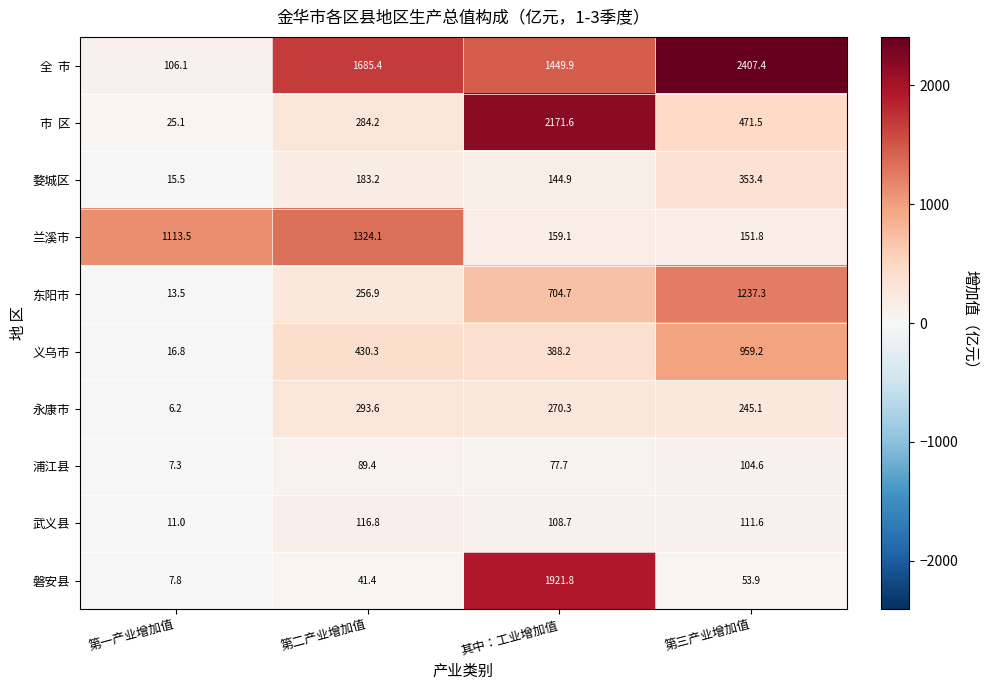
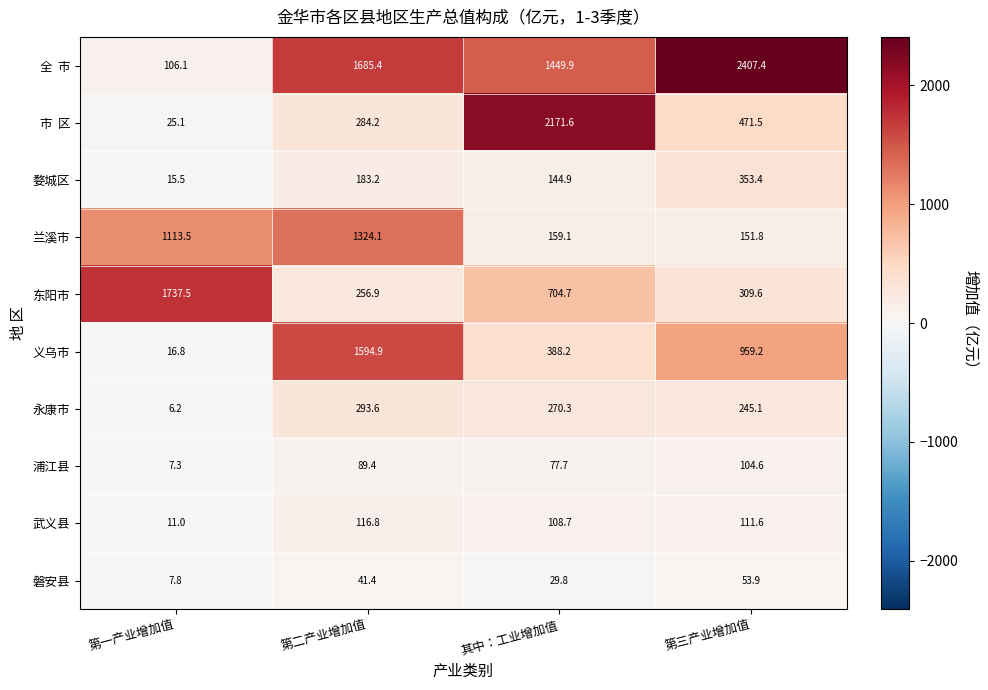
  {
    "全 市": {
      "第一产业增加值": 106.1,
      "第二产业增加值": 1685.4,
      "其中：工业增加值": 1449.9,
      "第三产业增加值": 2407.4
    },
    "市 区": {
      "第一产业增加值": 25.1,
      "第二产业增加值": 284.2,
      "其中：工业增加值": 2171.6,
      "第三产业增加值": 471.5
    },
    "婺城区": {
      "第一产业增加值": 15.5,
      "第二产业增加值": 183.2,
      "其中：工业增加值": 144.9,
      "第三产业增加值": 353.4
    },
    "兰溪市": {
      "第一产业增加值": 1113.5,
      "第二产业增加值": 1324.1,
      "其中：工业增加值": 159.1,
      "第三产业增加值": 151.8
    },
    "东阳市": {
-     "第一产业增加值": 13.5,
+     "第一产业增加值": 1737.5,
      "第二产业增加值": 256.9,
      "其中：工业增加值": 704.7,
-     "第三产业增加值": 1237.3
+     "第三产业增加值": 309.6
    },
    "义乌市": {
      "第一产业增加值": 16.8,
-     "第二产业增加值": 430.3,
+     "第二产业增加值": 1594.9,
      "其中：工业增加值": 388.2,
      "第三产业增加值": 959.2
    },
    "永康市": {
      "第一产业增加值": 6.2,
      "第二产业增加值": 293.6,
      "其中：工业增加值": 270.3,
      "第三产业增加值": 245.1
    },
    "浦江县": {
      "第一产业增加值": 7.3,
      "第二产业增加值": 89.4,
      "其中：工业增加值": 77.7,
      "第三产业增加值": 104.6
    },
    "武义县": {
      "第一产业增加值": 11.0,
      "第二产业增加值": 116.8,
      "其中：工业增加值": 108.7,
      "第三产业增加值": 111.6
    },
    "磐安县": {
      "第一产业增加值": 7.8,
      "第二产业增加值": 41.4,
-     "其中：工业增加值": 1921.8,
+     "其中：工业增加值": 29.8,
      "第三产业增加值": 53.9
    }
  }
